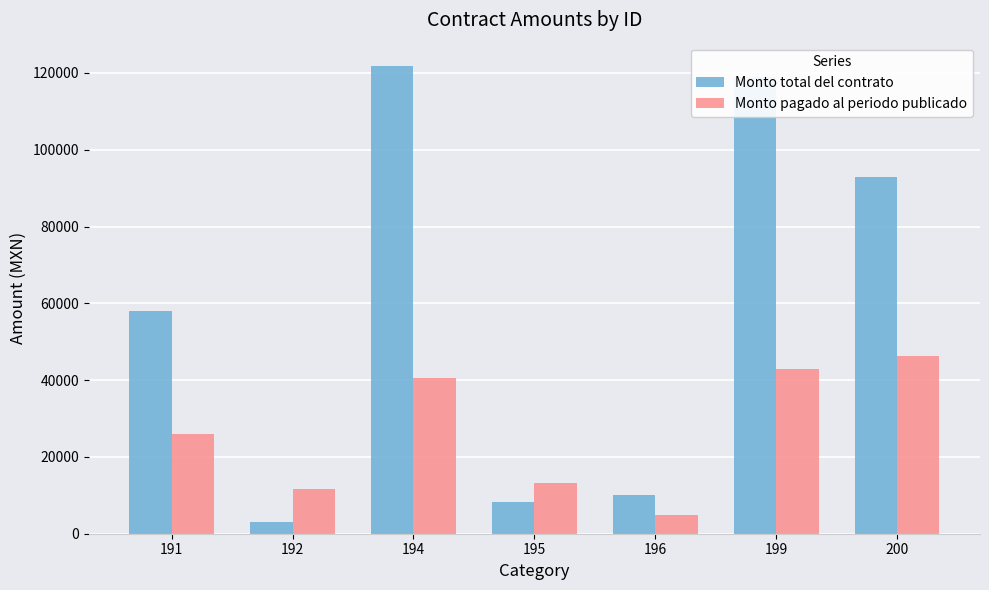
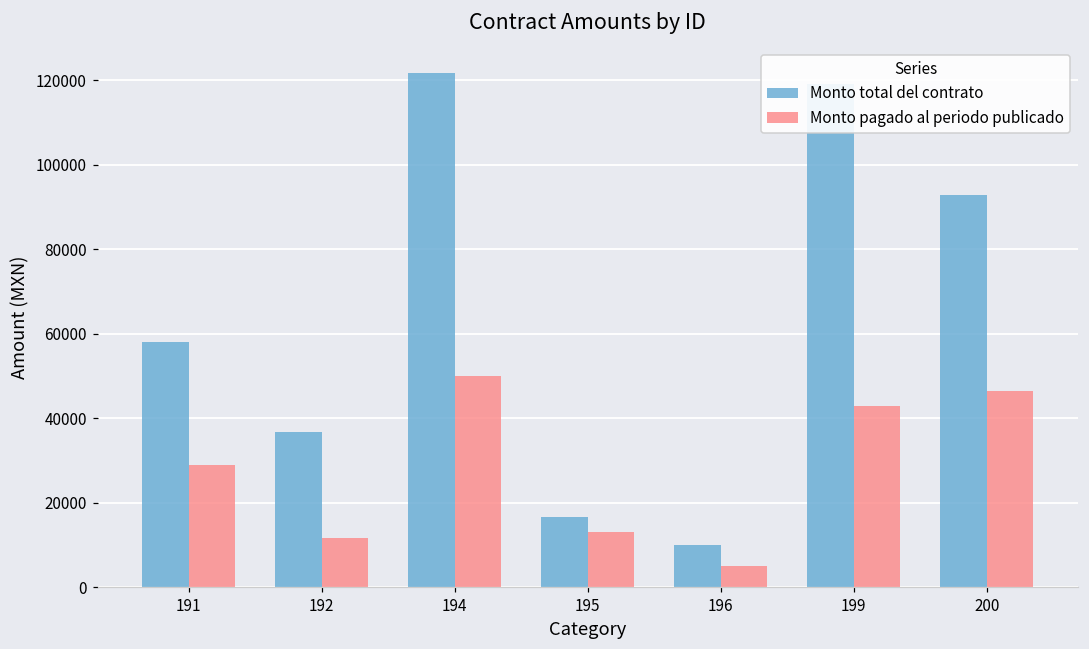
  {
    "Monto total del contrato": {
      "191": 58000,
-     "192": 3000,
+     "192": 37000,
      "194": 122000,
-     "195": 8000,
+     "195": 17000,
      "196": 10000,
      "200": 93000
    },
    "Monto pagado al periodo publicado": {
-     "191": 26000,
+     "191": 29000,
      "192": 12000,
-     "194": 41000,
+     "194": 50000,
      "195": 13000,
      "196": 5000,
      "199": 43000,
      "200": 46000
    }
  }
